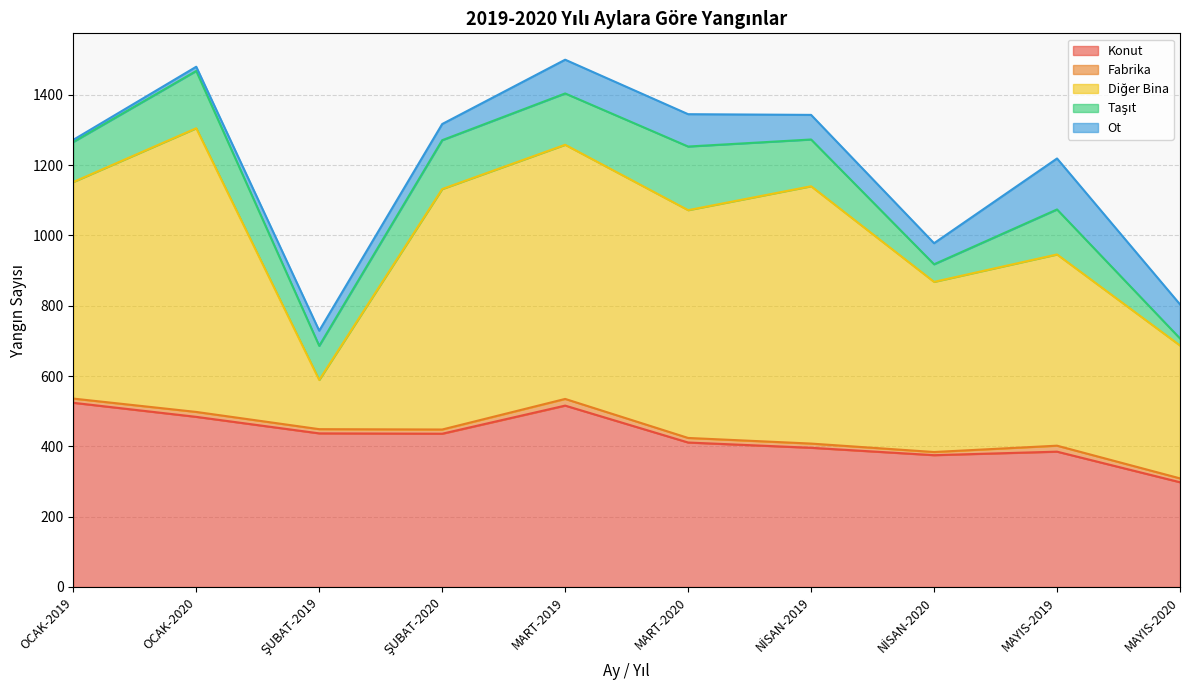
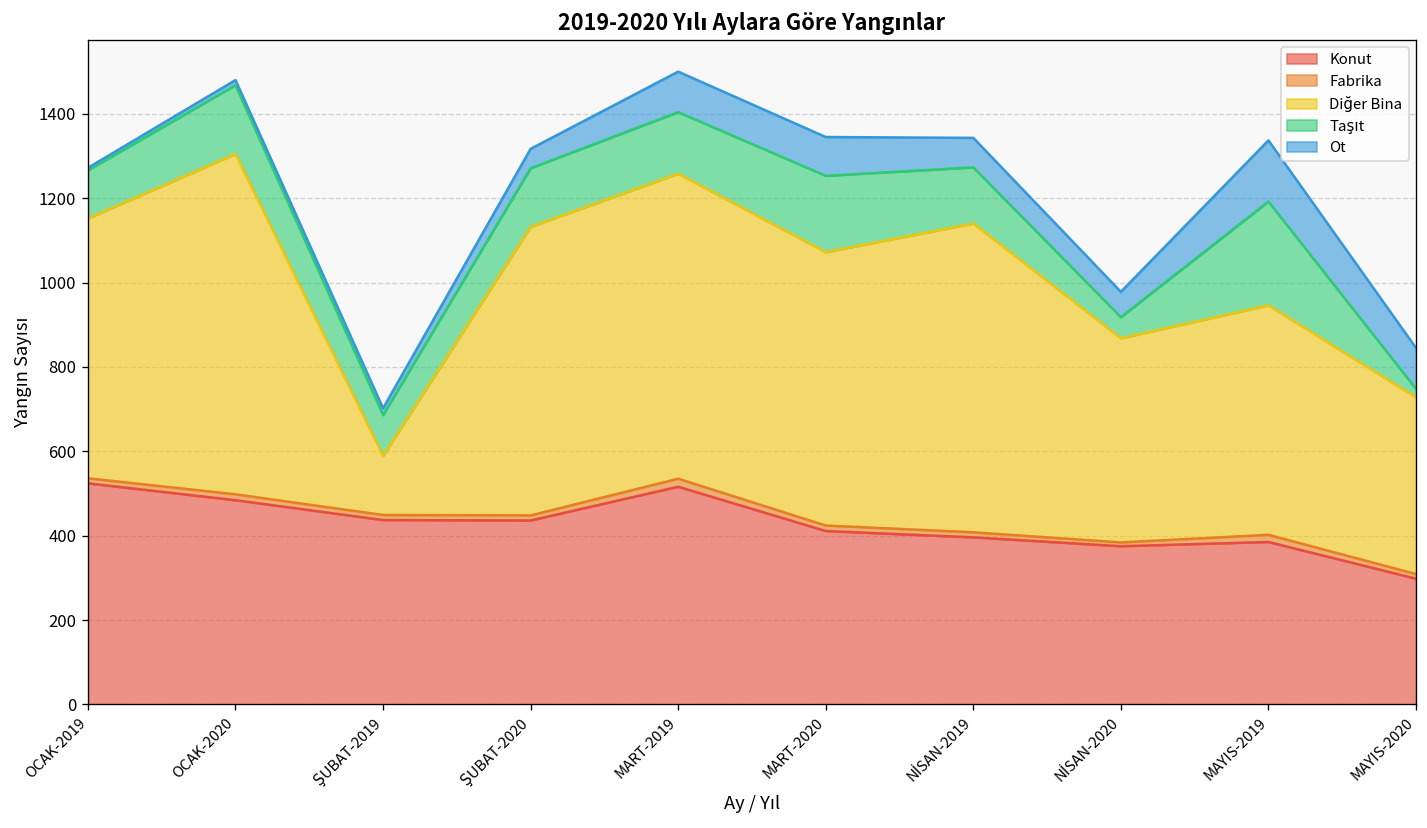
  {
    "Diğer Bina": {
      "OCAK-2019": 620,
      "OCAK-2020": 810,
      "ŞUBAT-2019": 140,
      "ŞUBAT-2020": 680,
      "MART-2019": 720,
      "MART-2020": 650,
      "NİSAN-2019": 730,
      "NİSAN-2020": 480,
      "MAYIS-2019": 540,
-     "MAYIS-2020": 380
+     "MAYIS-2020": 420
    },
    "Taşıt": {
      "OCAK-2020": 160,
      "ŞUBAT-2019": 100,
      "ŞUBAT-2020": 140,
      "MART-2019": 150,
      "MART-2020": 180,
      "NİSAN-2019": 130,
      "NİSAN-2020": 50,
-     "MAYIS-2019": 130,
+     "MAYIS-2019": 250,
      "MAYIS-2020": 20
    },
    "Ot": {
      "OCAK-2020": 10,
-     "ŞUBAT-2019": 40,
+     "ŞUBAT-2019": 20,
      "ŞUBAT-2020": 50,
      "MART-2019": 100,
      "MART-2020": 90,
      "NİSAN-2019": 70,
      "NİSAN-2020": 60,
      "MAYIS-2019": 150,
      "MAYIS-2020": 100
    }
  }
